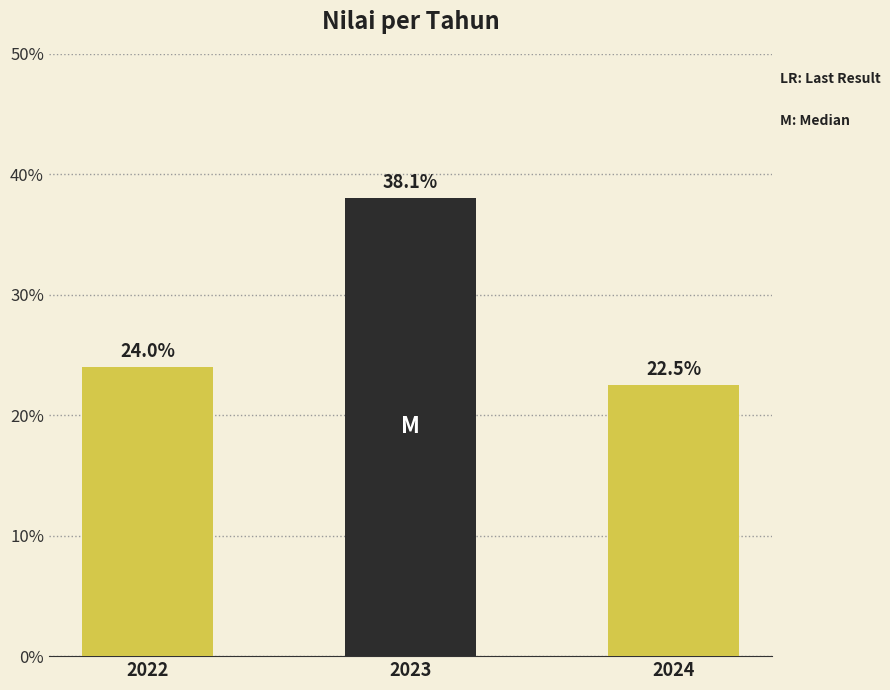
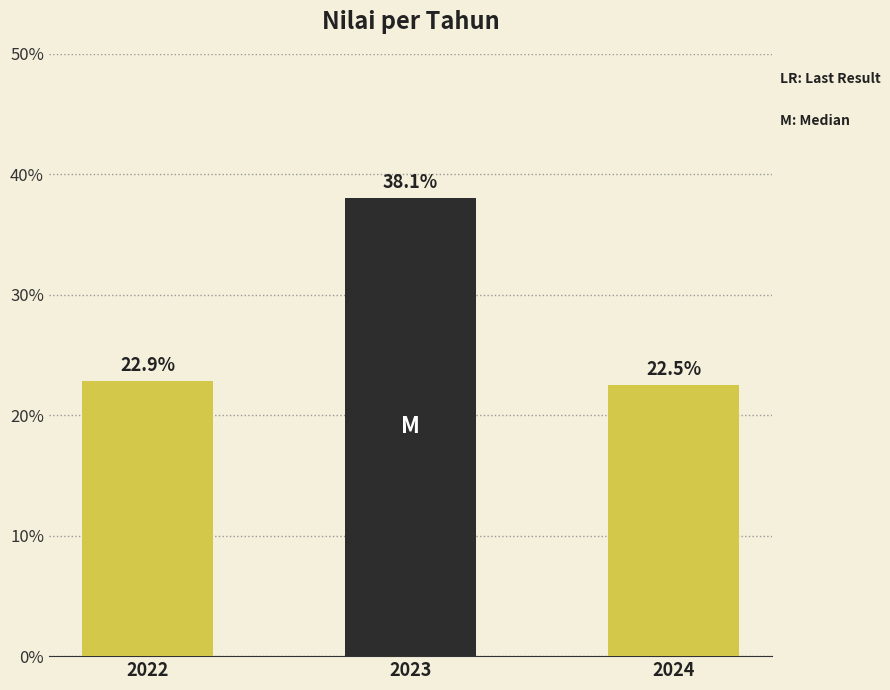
  {
-   "2022": "24.0%",
+   "2022": "22.9%",
    "2023": "38.1%",
    "2024": "22.5%"
  }
